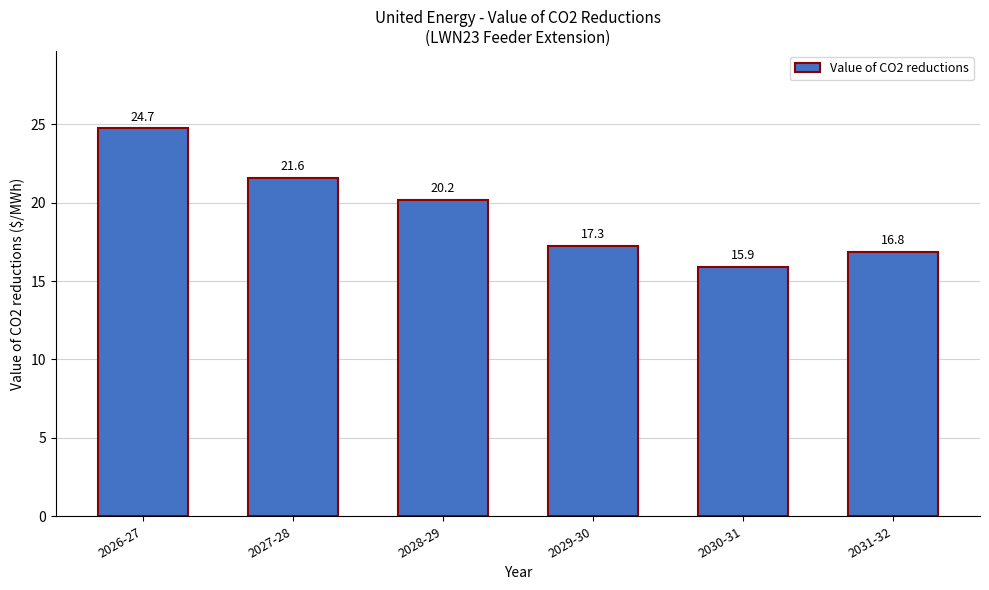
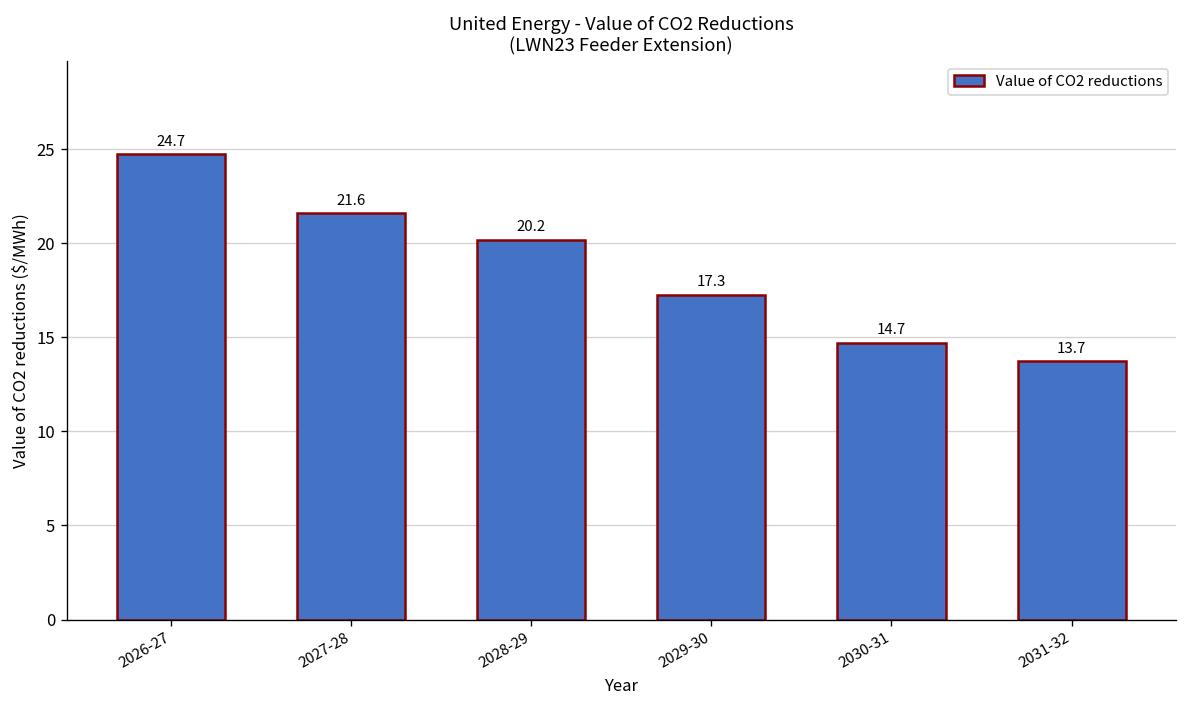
  {
    "2026-27": 24.7,
    "2027-28": 21.6,
    "2028-29": 20.2,
    "2029-30": 17.3,
-   "2030-31": 15.9,
-   "2031-32": 16.8
+   "2030-31": 14.7,
+   "2031-32": 13.7
  }
